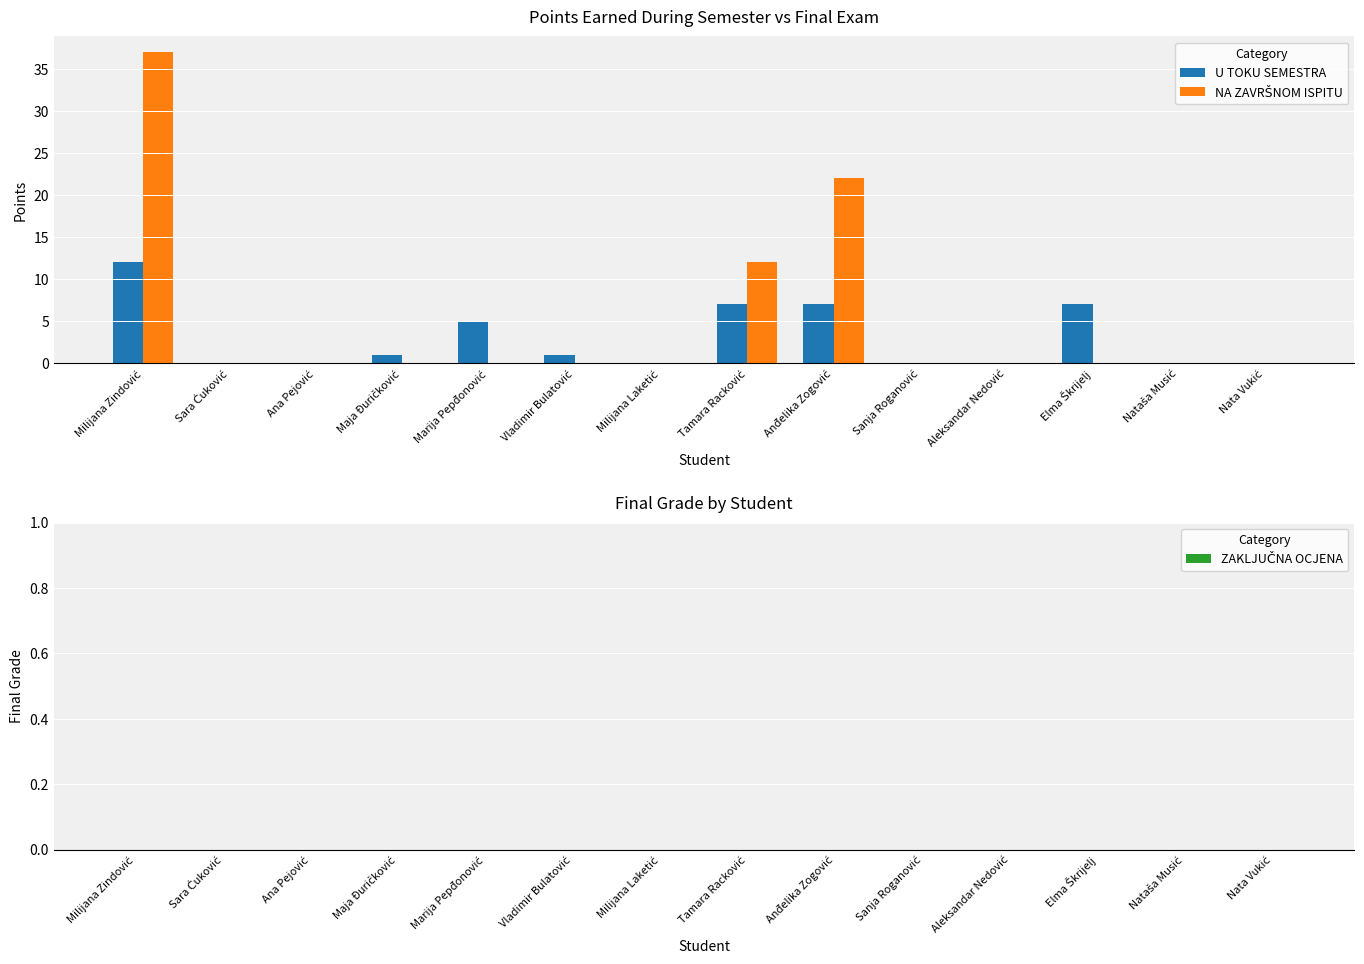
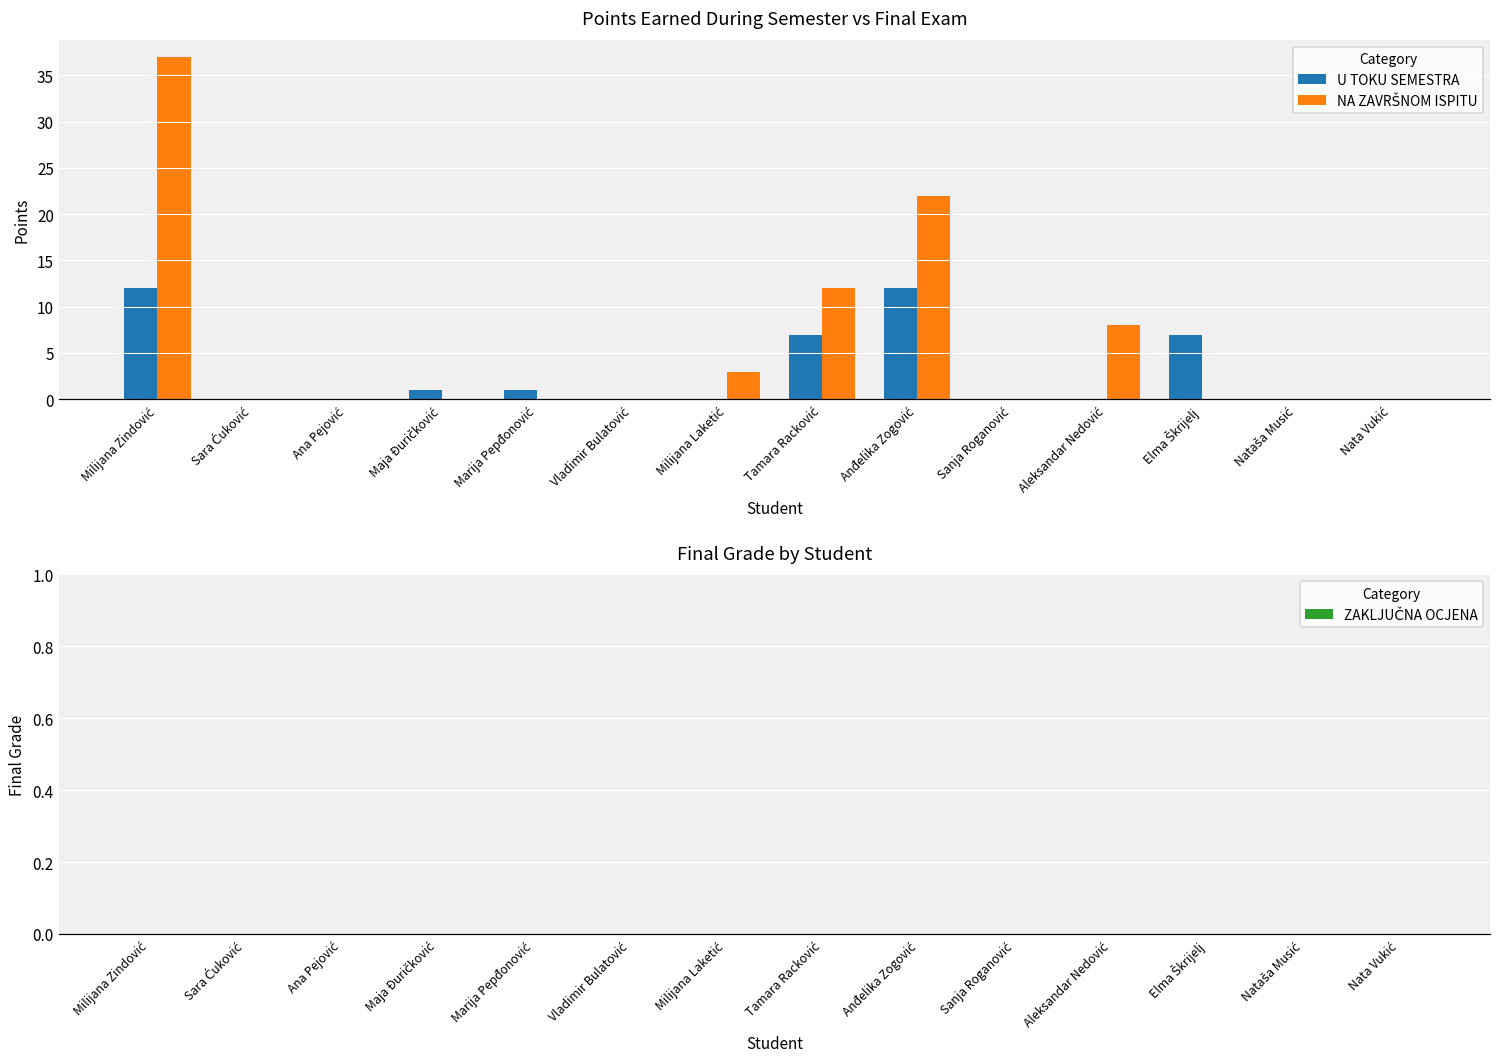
  {
    "Points Earned During Semester vs Final Exam": {
      "U TOKU SEMESTRA": {
        "Milijana Zindović": 12,
        "Sara Ćuković": 0,
        "Ana Pejović": 0,
        "Maja Đuričković": 1,
-       "Marija Pepđonović": 5,
-       "Vladimir Bulatović": 1,
+       "Marija Pepđonović": 1,
+       "Vladimir Bulatović": 0,
        "Milijana Laketić": 0,
        "Tamara Racković": 7,
-       "Anđelika Zogović": 7,
+       "Anđelika Zogović": 12,
        "Sanja Roganović": 0,
        "Aleksandar Nedović": 0,
        "Elma Škrijelj": 7,
        "Nataša Musić": 0,
        "Nata Vukić": 0
      },
      "NA ZAVRŠNOM ISPITU": {
        "Milijana Zindović": 37,
        "Sara Ćuković": 0,
        "Ana Pejović": 0,
        "Maja Đuričković": 0,
        "Marija Pepđonović": 0,
        "Vladimir Bulatović": 0,
-       "Milijana Laketić": 0,
+       "Milijana Laketić": 3,
        "Tamara Racković": 12,
        "Anđelika Zogović": 22,
        "Sanja Roganović": 0,
-       "Aleksandar Nedović": 0,
+       "Aleksandar Nedović": 8,
        "Elma Škrijelj": 0,
        "Nataša Musić": 0,
        "Nata Vukić": 0
      }
    },
    "Final Grade by Student": {
      "Milijana Zindović": 0.00,
      "Sara Ćuković": 0.00,
      "Ana Pejović": 0.00,
      "Maja Đuričković": 0.00,
      "Marija Pepđonović": 0.00,
      "Vladimir Bulatović": 0.00,
      "Milijana Laketić": 0.00,
      "Tamara Racković": 0.00,
      "Anđelika Zogović": 0.00,
      "Sanja Roganović": 0.00,
      "Aleksandar Nedović": 0.00,
      "Elma Škrijelj": 0.00,
      "Nataša Musić": 0.00,
      "Nata Vukić": 0.00
    }
  }
